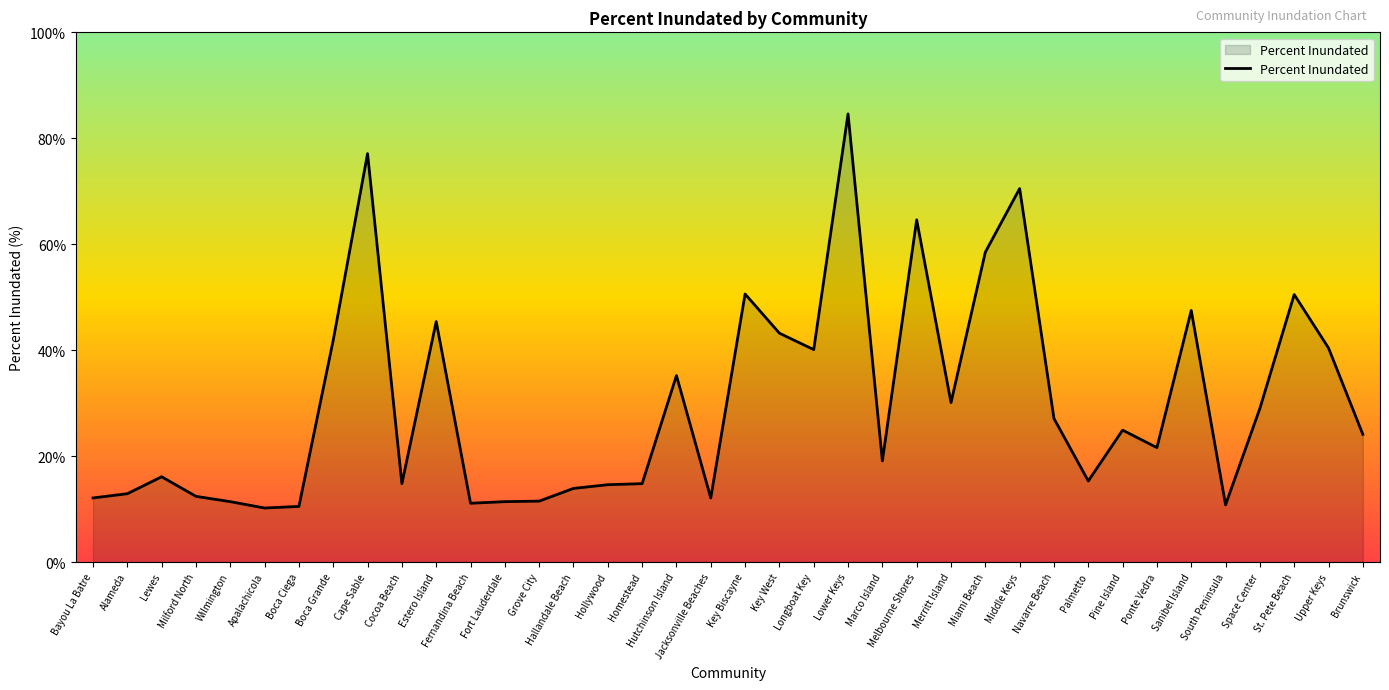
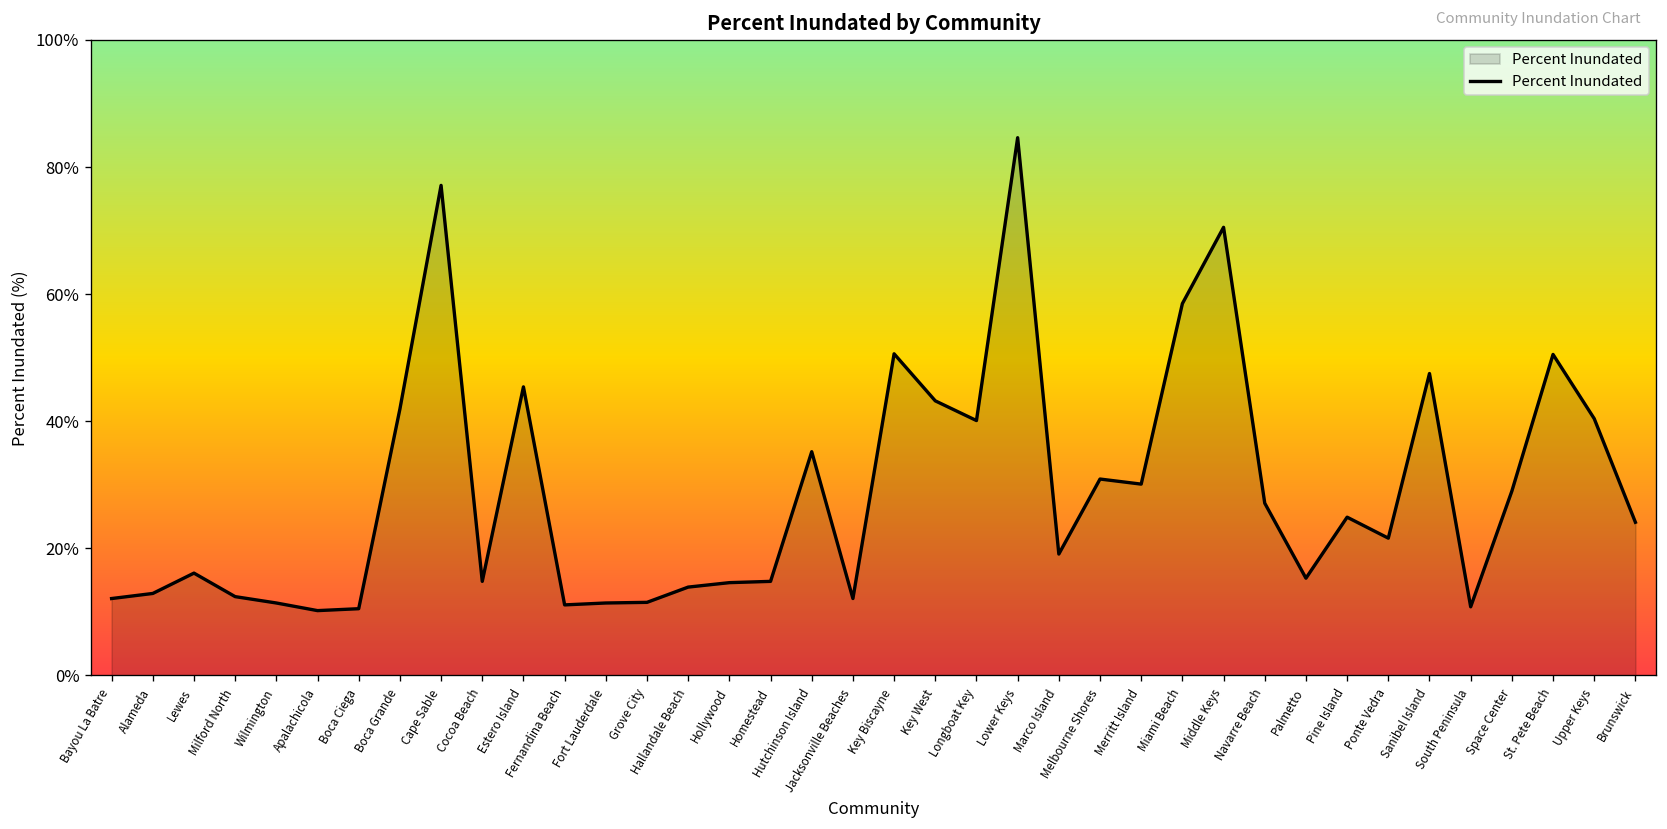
  {
    "Bayou La Batre": "12%",
    "Alameda": "13%",
    "Lewes": "16%",
    "Milford North": "12%",
    "Wilmington": "11%",
    "Apalachicola": "10%",
    "Boca Ciega": "11%",
    "Boca Grande": "42%",
    "Cape Sable": "77%",
    "Cocoa Beach": "15%",
    "Estero Island": "45%",
    "Fernandina Beach": "11%",
    "Fort Lauderdale": "11%",
    "Grove City": "12%",
    "Hallandale Beach": "14%",
    "Hollywood": "15%",
    "Homestead": "15%",
    "Hutchinson Island": "35%",
    "Jacksonville Beaches": "12%",
    "Key Biscayne": "51%",
    "Key West": "43%",
    "Longboat Key": "40%",
    "Lower Keys": "85%",
    "Marco Island": "19%",
-   "Melbourne Shores": "65%",
+   "Melbourne Shores": "31%",
    "Merritt Island": "30%",
    "Miami Beach": "59%",
    "Middle Keys": "71%",
    "Navarre Beach": "27%",
    "Palmetto": "15%",
    "Pine Island": "25%",
    "Ponte Vedra": "22%",
    "Sanibel Island": "48%",
    "South Peninsula": "11%",
    "Space Center": "29%",
    "St. Pete Beach": "51%",
    "Upper Keys": "40%",
    "Brunswick": "24%"
  }
